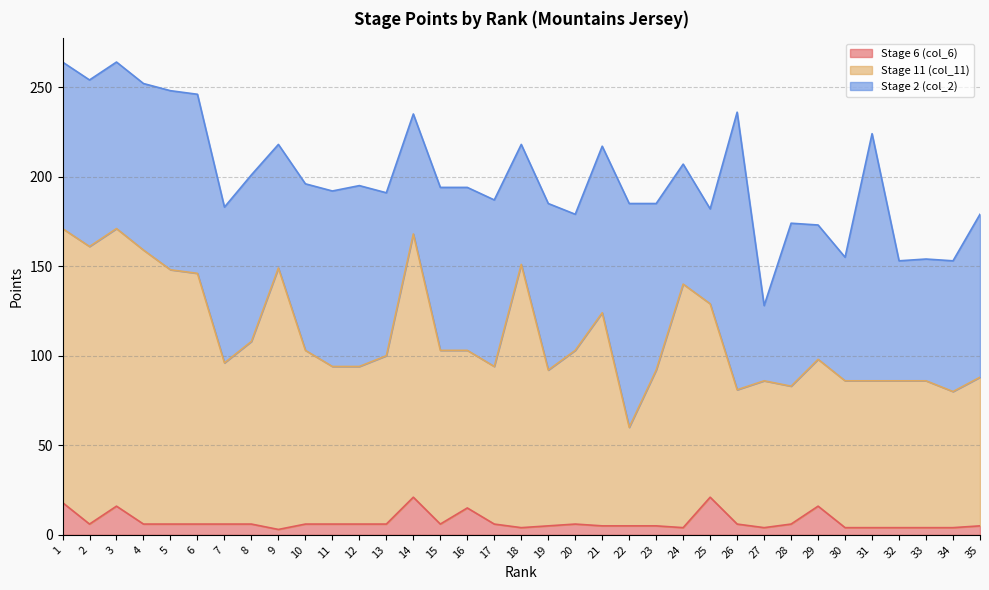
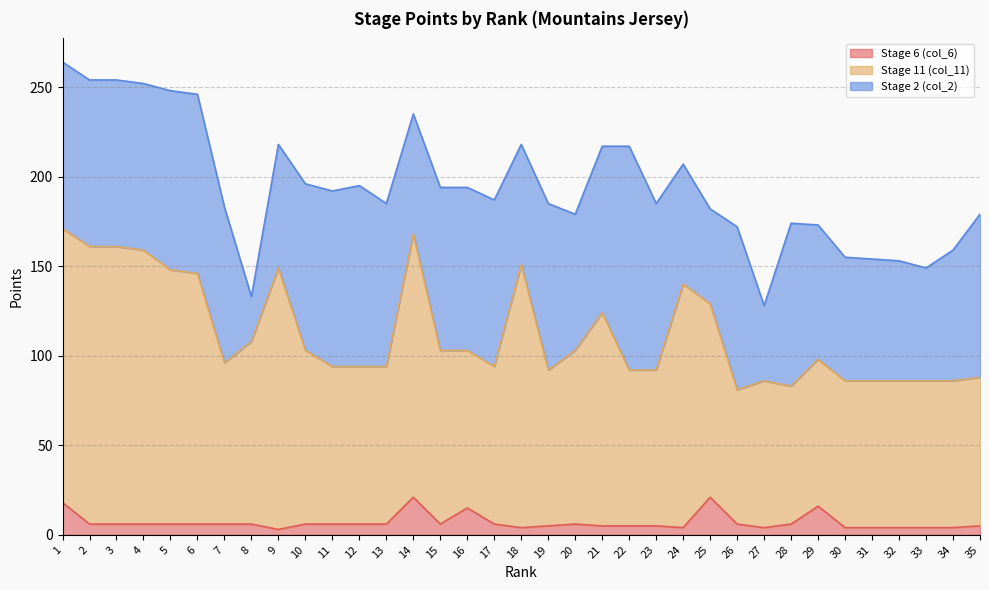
  {
    "Stage 6 (col_6)": {
      "1": 18,
      "2": 6,
-     "3": 16,
+     "3": 6,
      "4": 6,
      "5": 6,
      "6": 6,
      "7": 6,
      "8": 6,
      "9": 3,
      "10": 6,
      "11": 6,
      "12": 6,
      "13": 6,
      "14": 21,
      "15": 6,
      "16": 15,
      "17": 6,
      "18": 4,
      "19": 5,
      "20": 6,
      "21": 5,
      "22": 5,
      "23": 5,
      "24": 4,
      "25": 21,
      "26": 6,
      "27": 4,
      "28": 6,
      "29": 16,
      "30": 4,
      "31": 4,
      "32": 4,
      "33": 4,
      "34": 4,
      "35": 5
    },
    "Stage 11 (col_11)": {
      "1": 153,
      "2": 155,
      "3": 155,
      "4": 153,
      "5": 142,
      "6": 140,
      "7": 90,
      "8": 102,
      "9": 146,
      "10": 97,
      "11": 88,
      "12": 88,
-     "13": 94,
+     "13": 88,
      "14": 147,
      "15": 97,
      "16": 88,
      "17": 88,
      "18": 147,
      "19": 87,
      "20": 97,
      "21": 119,
-     "22": 55,
+     "22": 87,
      "23": 87,
      "24": 136,
      "25": 108,
      "26": 75,
      "27": 82,
      "28": 77,
      "29": 82,
      "30": 82,
      "31": 82,
      "32": 82,
      "33": 82,
-     "34": 76,
+     "34": 82,
      "35": 83
    },
    "Stage 2 (col_2)": {
      "1": 93,
      "2": 93,
      "3": 93,
      "4": 93,
      "5": 100,
      "6": 100,
      "7": 87,
-     "8": 93,
+     "8": 25,
      "9": 69,
      "10": 93,
      "11": 98,
      "12": 101,
      "13": 91,
      "14": 67,
      "15": 91,
      "16": 91,
      "17": 93,
      "18": 67,
      "19": 93,
      "20": 76,
      "21": 93,
      "22": 125,
      "23": 93,
      "24": 67,
      "25": 53,
-     "26": 155,
+     "26": 91,
      "27": 42,
      "28": 91,
      "29": 75,
      "30": 69,
-     "31": 138,
+     "31": 68,
      "32": 67,
-     "33": 68,
+     "33": 63,
      "34": 73,
      "35": 91
    }
  }
